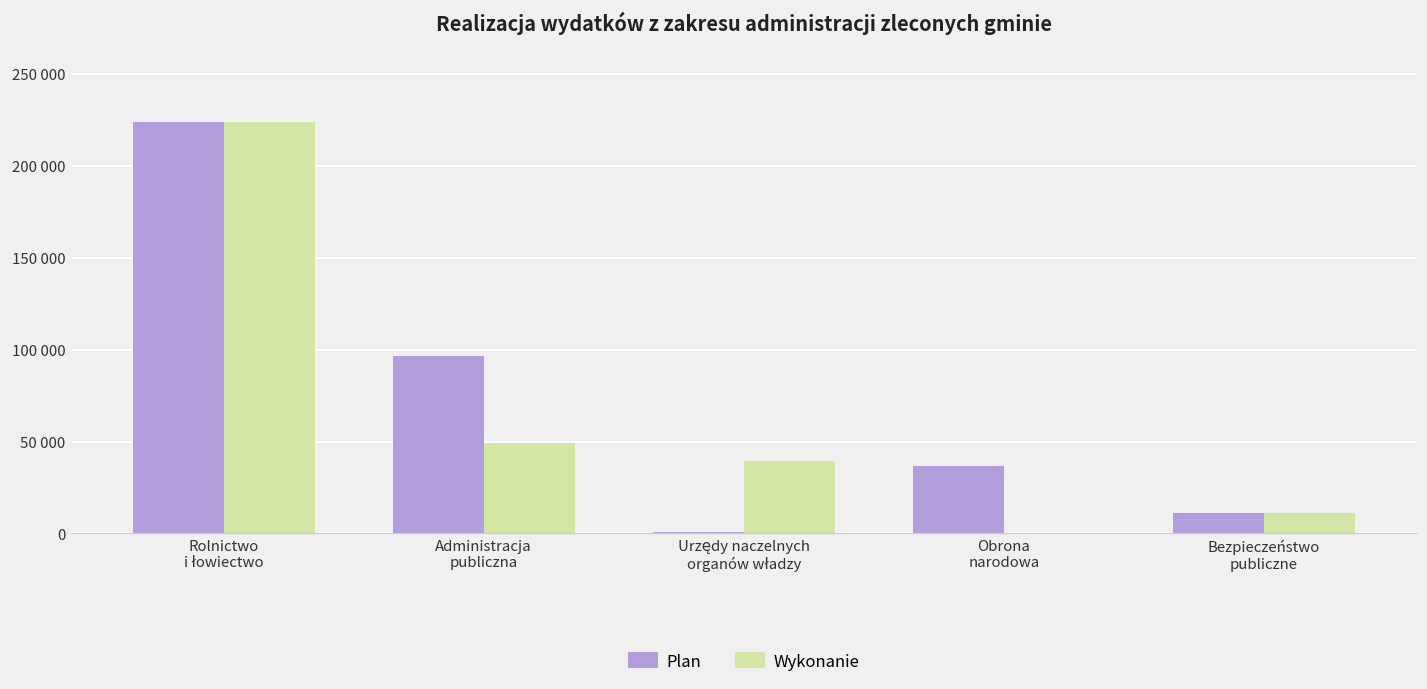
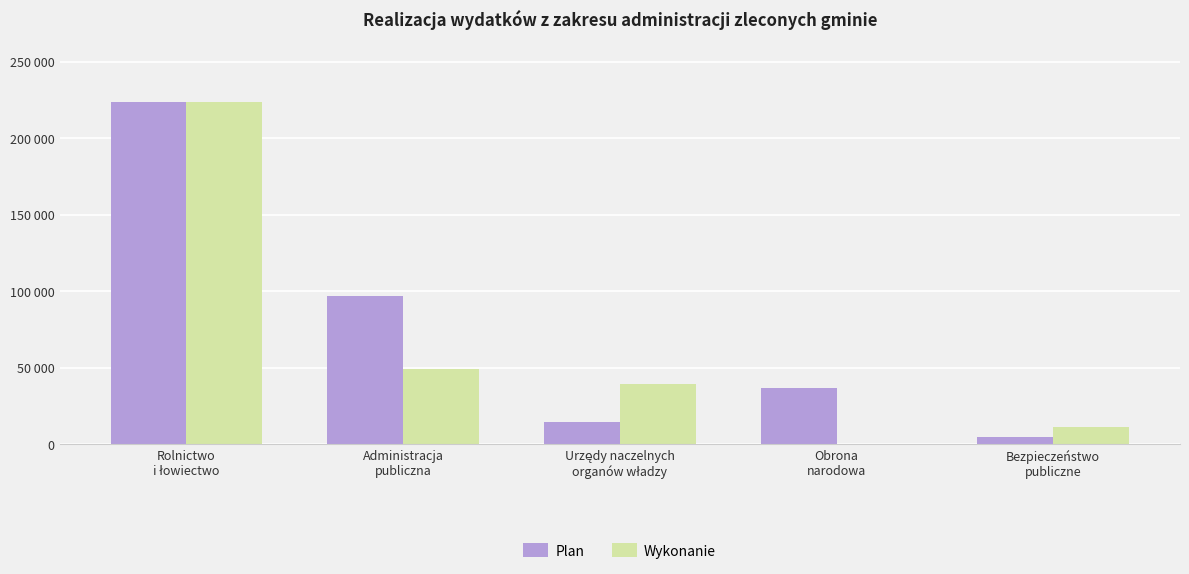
  {
    "Plan": {
      "Rolnictwo i łowiectwo": 224000,
      "Administracja publiczna": 97000,
-     "Urzędy naczelnych organów władzy": 1000,
+     "Urzędy naczelnych organów władzy": 14000,
      "Obrona narodowa": 37000,
-     "Bezpieczeństwo publiczne": 11000
+     "Bezpieczeństwo publiczne": 4000
    },
    "Wykonanie": {
      "Rolnictwo i łowiectwo": 224000,
      "Administracja publiczna": 49000,
      "Urzędy naczelnych organów władzy": 39000,
      "Bezpieczeństwo publiczne": 11000
    }
  }
